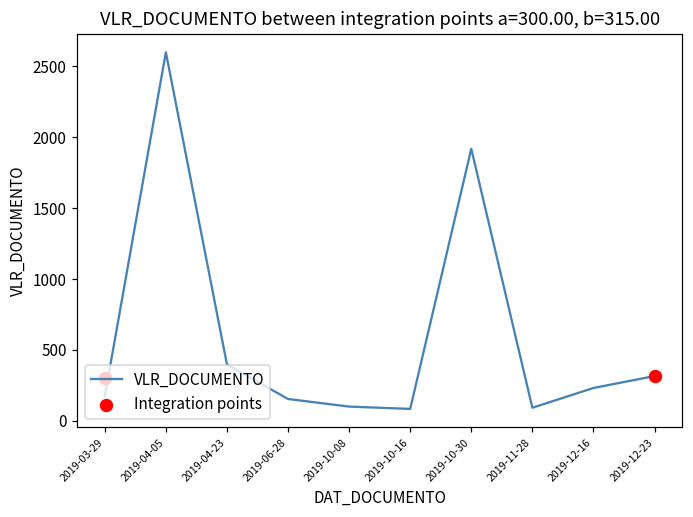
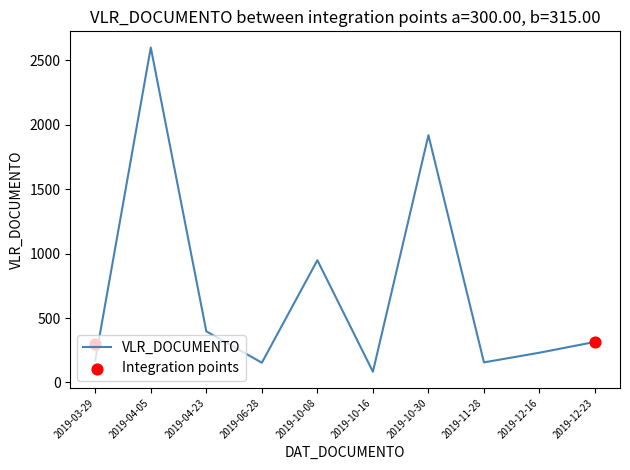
  {
    "VLR_DOCUMENTO": {
      "2019-04-05": 2600,
      "2019-04-23": 400,
      "2019-06-28": 150,
-     "2019-10-08": 100,
+     "2019-10-08": 950,
      "2019-10-16": 80,
      "2019-10-30": 1920,
-     "2019-11-28": 90,
+     "2019-11-28": 160,
      "2019-12-16": 230
    }
  }
